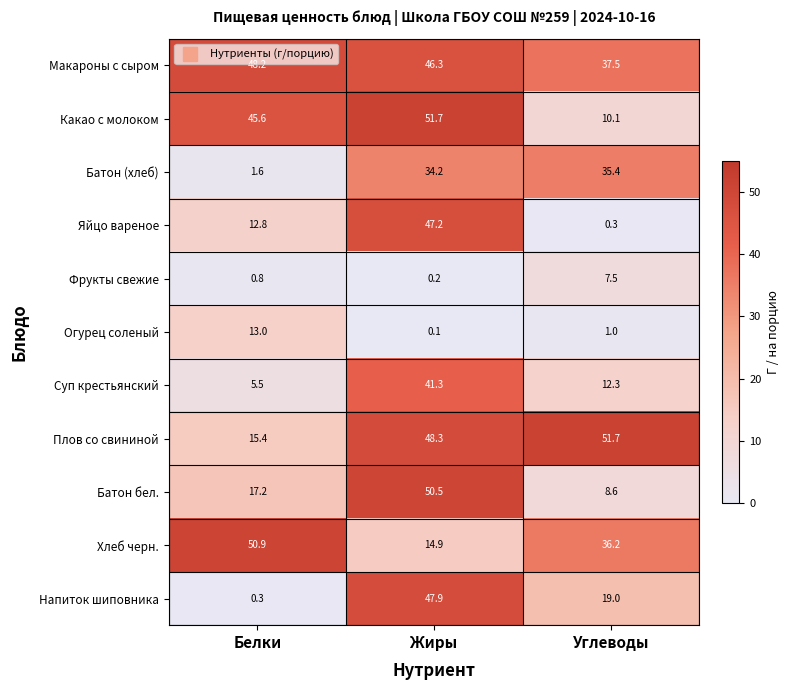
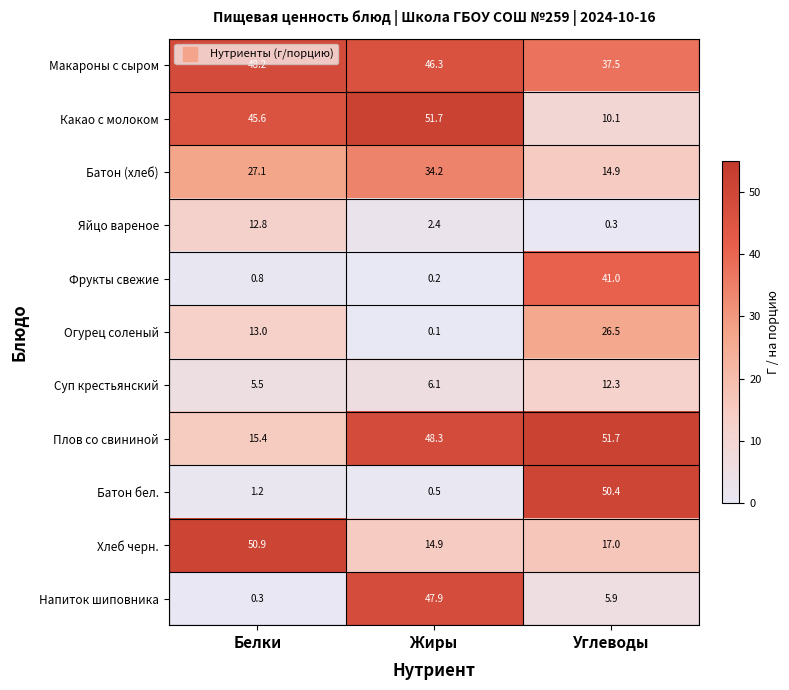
  {
    "Макароны с сыром": {
      "Жиры": 46.3,
      "Углеводы": 37.5
    },
    "Какао с молоком": {
      "Белки": 45.6,
      "Жиры": 51.7,
      "Углеводы": 10.1
    },
    "Батон (хлеб)": {
-     "Белки": 1.6,
+     "Белки": 27.1,
      "Жиры": 34.2,
-     "Углеводы": 35.4
+     "Углеводы": 14.9
    },
    "Яйцо вареное": {
      "Белки": 12.8,
-     "Жиры": 47.2,
+     "Жиры": 2.4,
      "Углеводы": 0.3
    },
    "Фрукты свежие": {
      "Белки": 0.8,
      "Жиры": 0.2,
-     "Углеводы": 7.5
+     "Углеводы": 41.0
    },
    "Огурец соленый": {
      "Белки": 13.0,
      "Жиры": 0.1,
-     "Углеводы": 1.0
+     "Углеводы": 26.5
    },
    "Суп крестьянский": {
      "Белки": 5.5,
-     "Жиры": 41.3,
+     "Жиры": 6.1,
      "Углеводы": 12.3
    },
    "Плов со свининой": {
      "Белки": 15.4,
      "Жиры": 48.3,
      "Углеводы": 51.7
    },
    "Батон бел.": {
-     "Белки": 17.2,
-     "Жиры": 50.5,
-     "Углеводы": 8.6
+     "Белки": 1.2,
+     "Жиры": 0.5,
+     "Углеводы": 50.4
    },
    "Хлеб черн.": {
      "Белки": 50.9,
      "Жиры": 14.9,
-     "Углеводы": 36.2
+     "Углеводы": 17.0
    },
    "Напиток шиповника": {
      "Белки": 0.3,
      "Жиры": 47.9,
-     "Углеводы": 19.0
+     "Углеводы": 5.9
    }
  }
